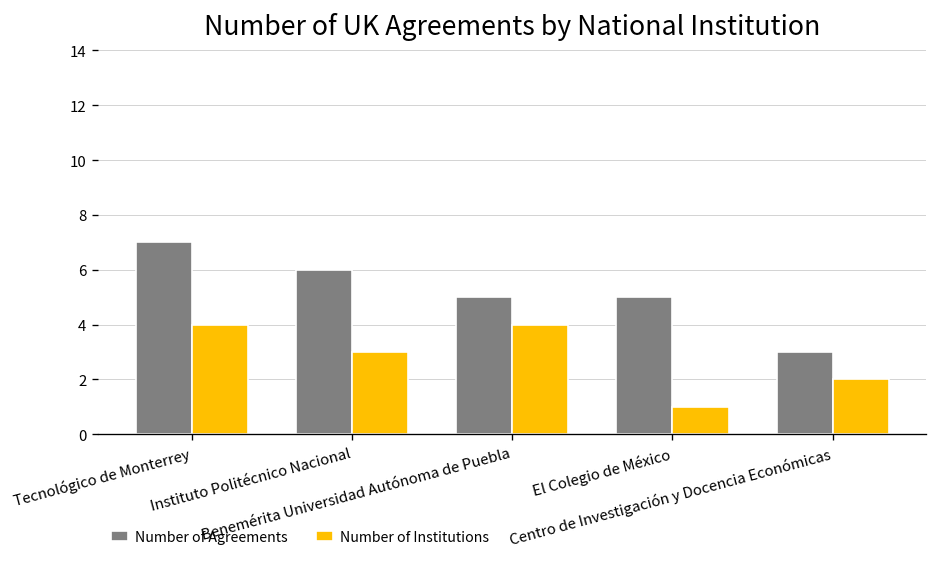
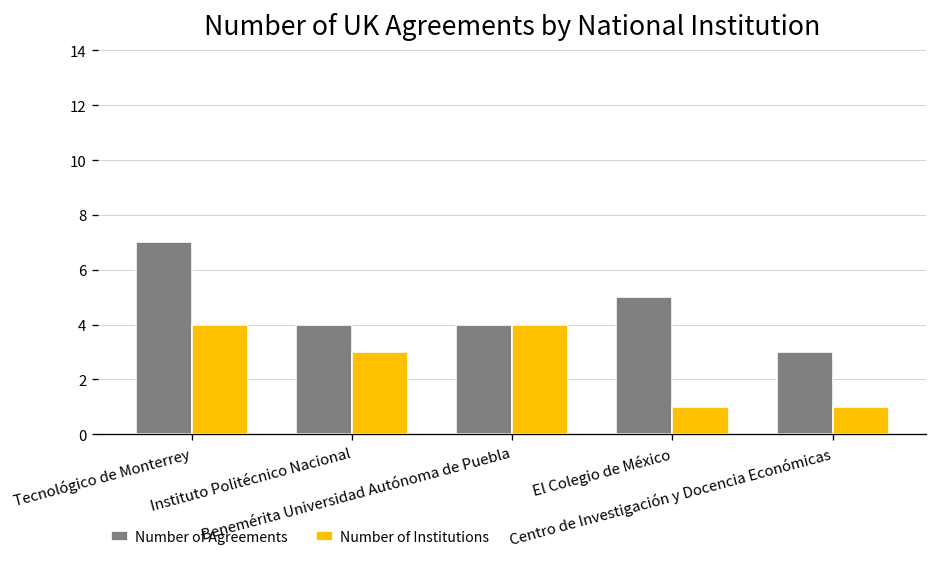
  {
    "Number of Agreements": {
      "Tecnológico de Monterrey": 7,
-     "Instituto Politécnico Nacional": 6,
-     "Benemérita Universidad Autónoma de Puebla": 5,
+     "Instituto Politécnico Nacional": 4,
+     "Benemérita Universidad Autónoma de Puebla": 4,
      "El Colegio de México": 5,
      "Centro de Investigación y Docencia Económicas": 3
    },
    "Number of Institutions": {
      "Tecnológico de Monterrey": 4,
      "Instituto Politécnico Nacional": 3,
      "Benemérita Universidad Autónoma de Puebla": 4,
      "El Colegio de México": 1,
-     "Centro de Investigación y Docencia Económicas": 2
+     "Centro de Investigación y Docencia Económicas": 1
    }
  }
